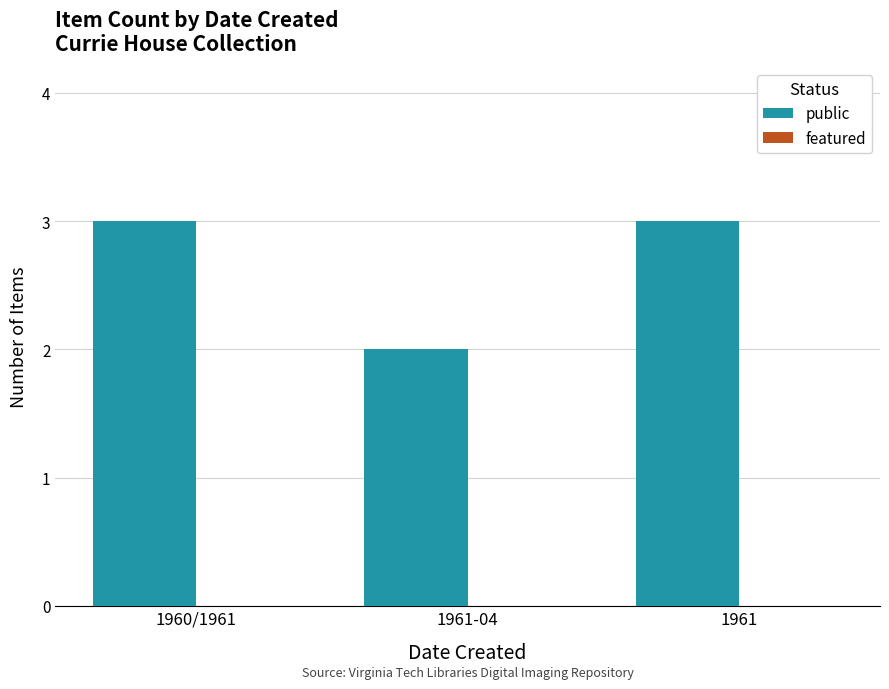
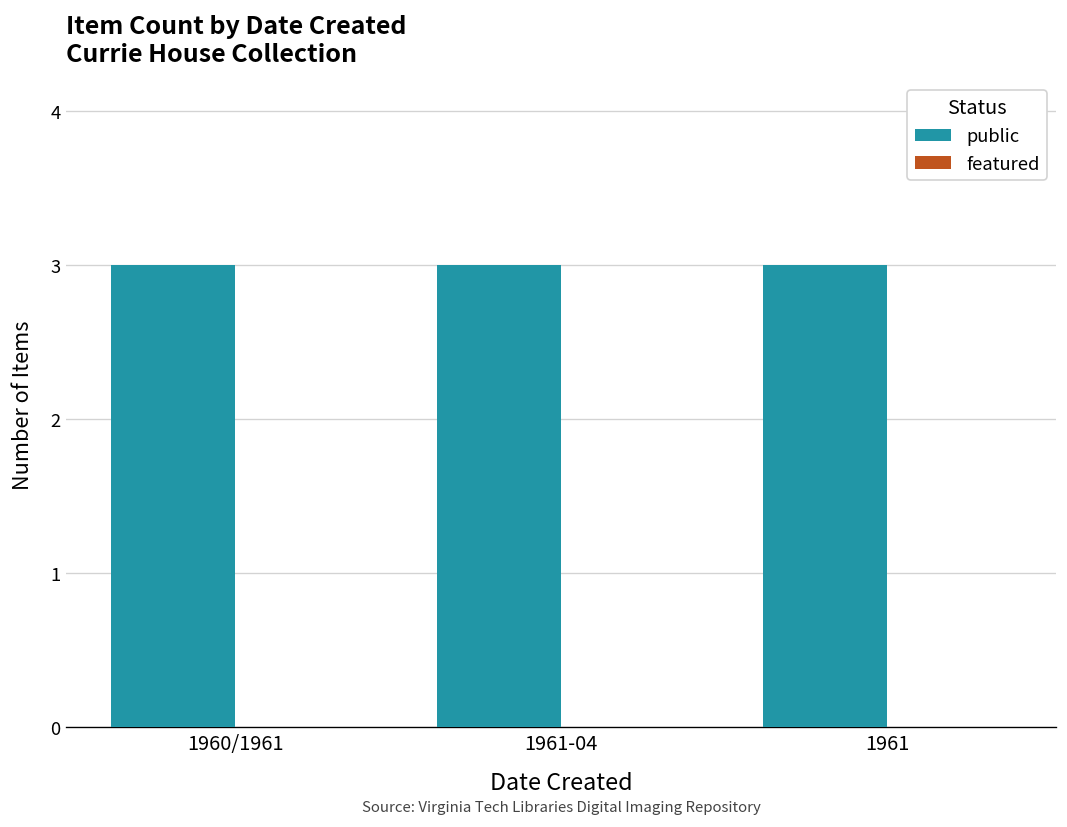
  {
    "public": {
      "1960/1961": 3,
-     "1961-04": 2,
+     "1961-04": 3,
      "1961": 3
    },
    "featured": {
      "1960/1961": 0,
      "1961-04": 0,
      "1961": 0
    }
  }
